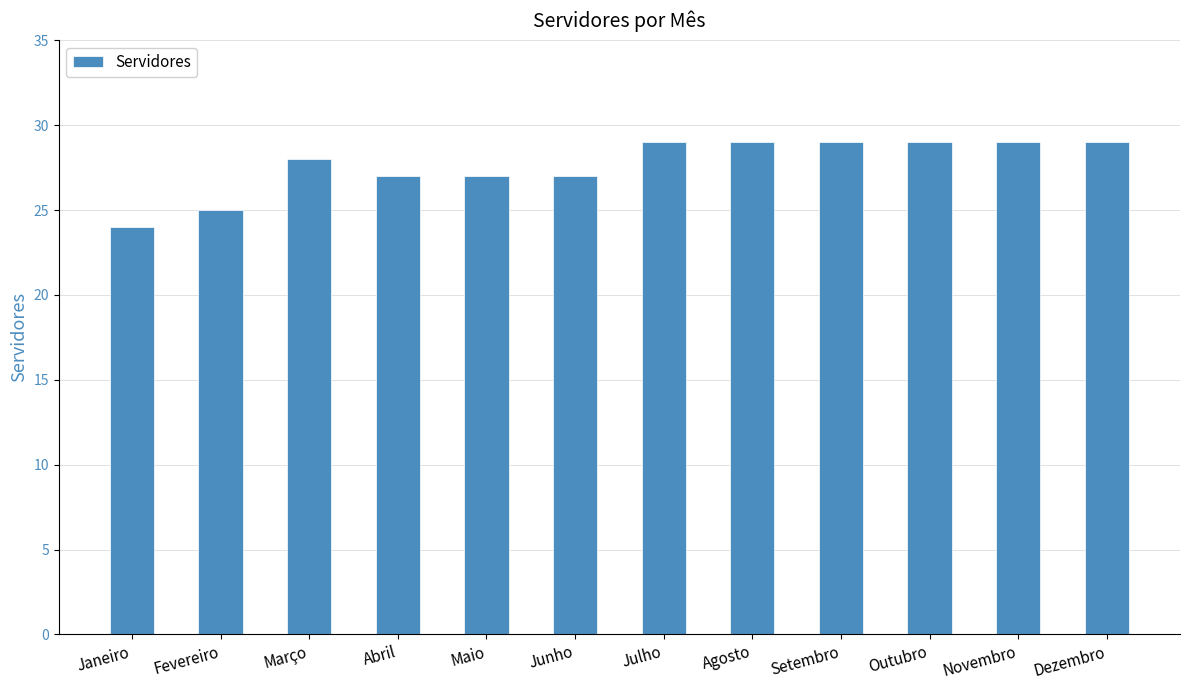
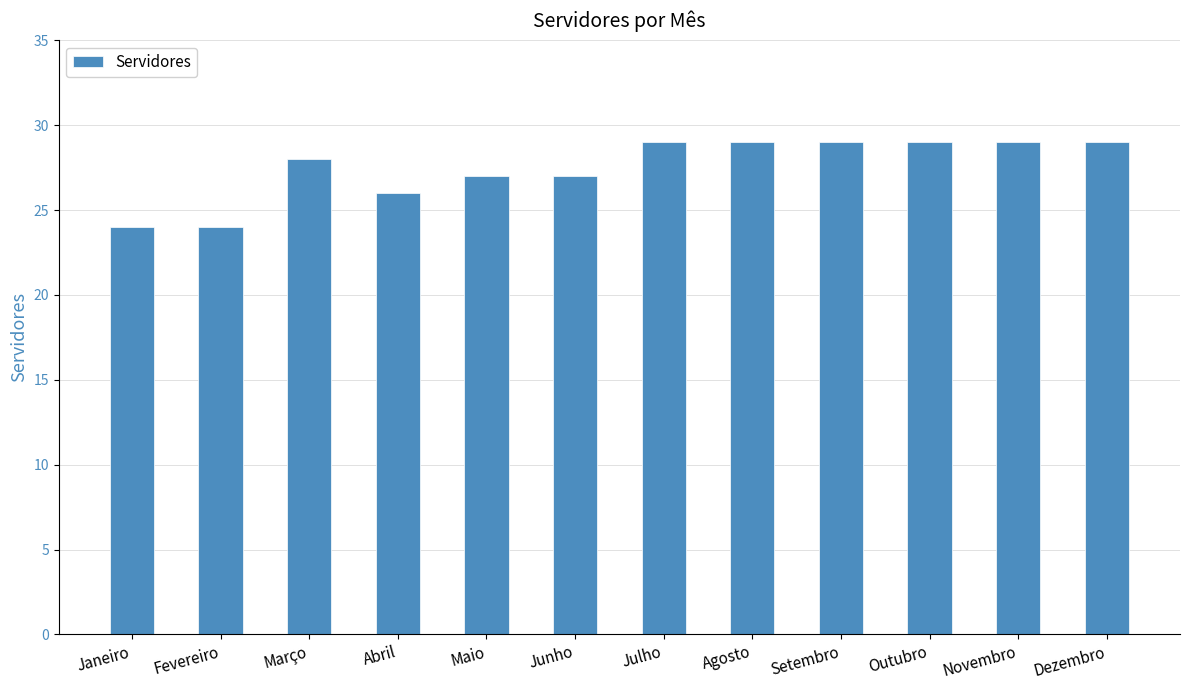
  {
    "Janeiro": 24,
-   "Fevereiro": 25,
+   "Fevereiro": 24,
    "Março": 28,
-   "Abril": 27,
+   "Abril": 26,
    "Maio": 27,
    "Junho": 27,
    "Julho": 29,
    "Agosto": 29,
    "Setembro": 29,
    "Outubro": 29,
    "Novembro": 29,
    "Dezembro": 29
  }
